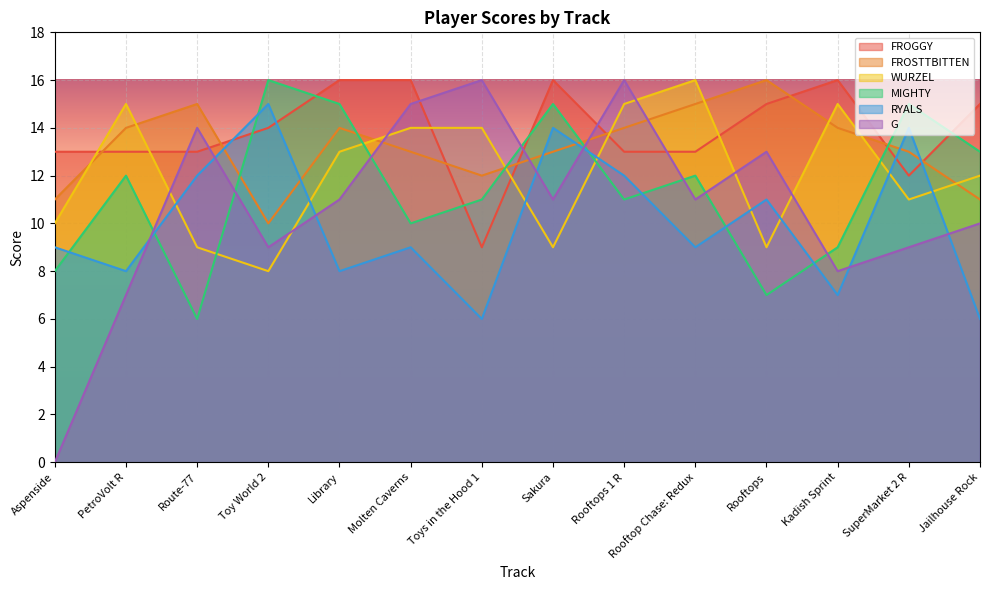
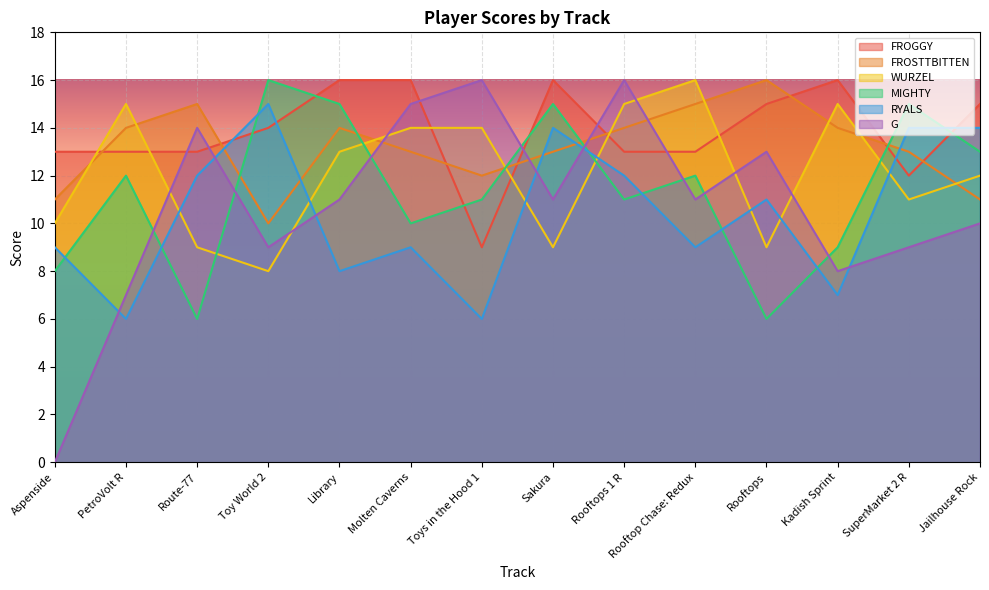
  {
    "MIGHTY": {
      "Aspenside": 8,
      "PetroVolt R": 12,
      "Route-77": 6,
      "Toy World 2": 16,
      "Library": 15,
      "Molten Caverns": 10,
      "Toys in the Hood 1": 11,
      "Sakura": 15,
      "Rooftops 1 R": 11,
      "Rooftop Chase: Redux": 12,
-     "Rooftops": 7,
+     "Rooftops": 6,
      "Kadish Sprint": 9,
      "Jailhouse Rock": 13
    },
    "RYALS": {
      "Aspenside": 9,
-     "PetroVolt R": 8,
+     "PetroVolt R": 6,
      "Route-77": 12,
      "Toy World 2": 15,
      "Library": 8,
      "Molten Caverns": 9,
      "Toys in the Hood 1": 6,
      "Sakura": 14,
      "Rooftops 1 R": 12,
      "Rooftop Chase: Redux": 9,
      "Rooftops": 11,
      "Kadish Sprint": 7,
-     "Jailhouse Rock": 6
+     "Jailhouse Rock": 14
    },
    "G": {
      "Aspenside": 0,
      "PetroVolt R": 7,
      "Route-77": 14,
      "Toy World 2": 9,
      "Library": 11,
      "Molten Caverns": 15,
      "Toys in the Hood 1": 16,
      "Sakura": 11,
      "Rooftops 1 R": 16,
      "Rooftop Chase: Redux": 11,
      "Rooftops": 13,
      "Kadish Sprint": 8,
      "SuperMarket 2 R": 9,
      "Jailhouse Rock": 10
    }
  }
